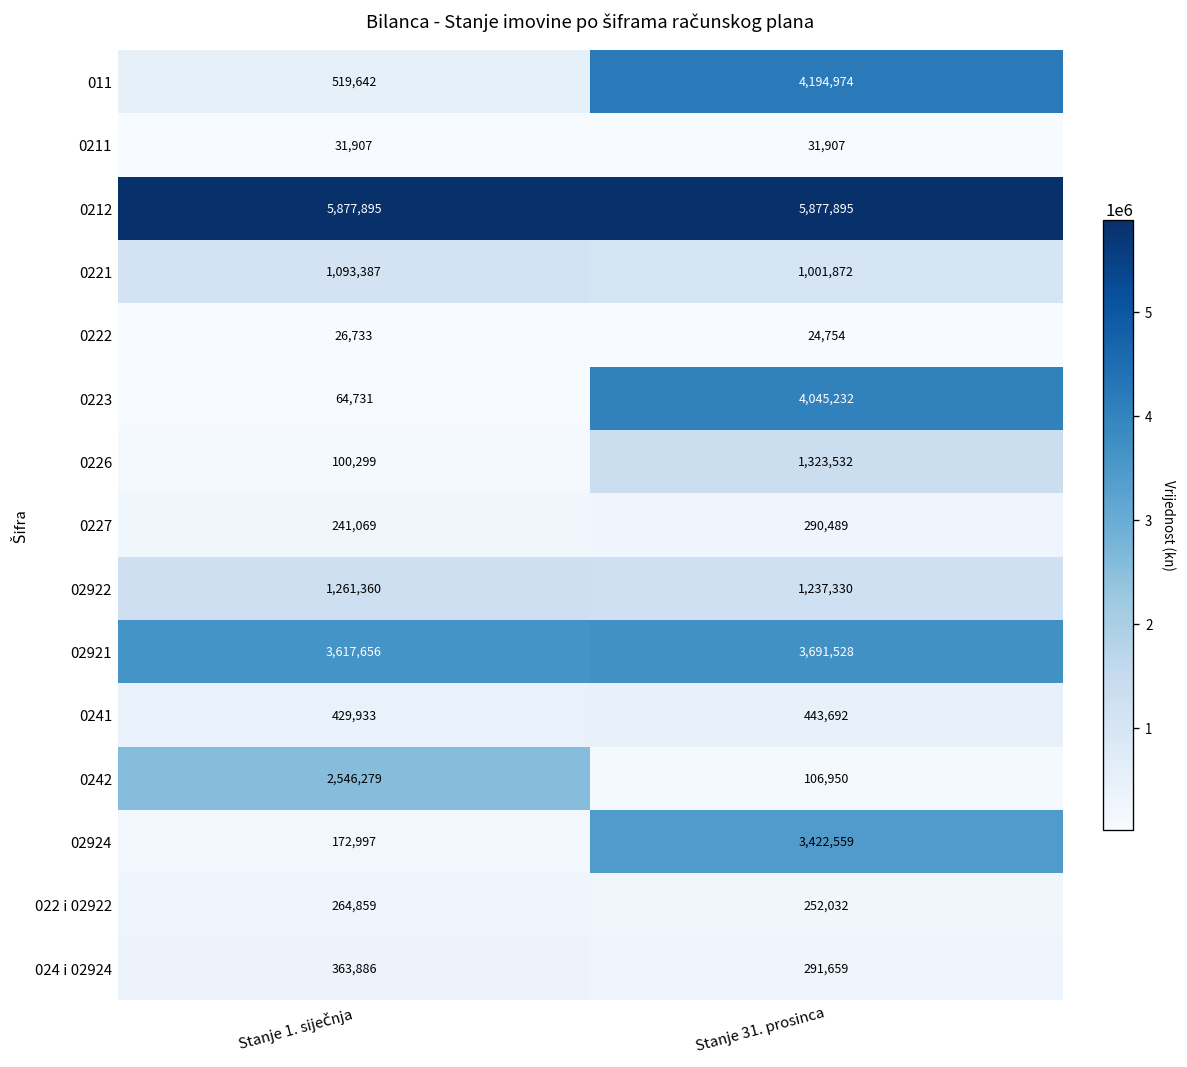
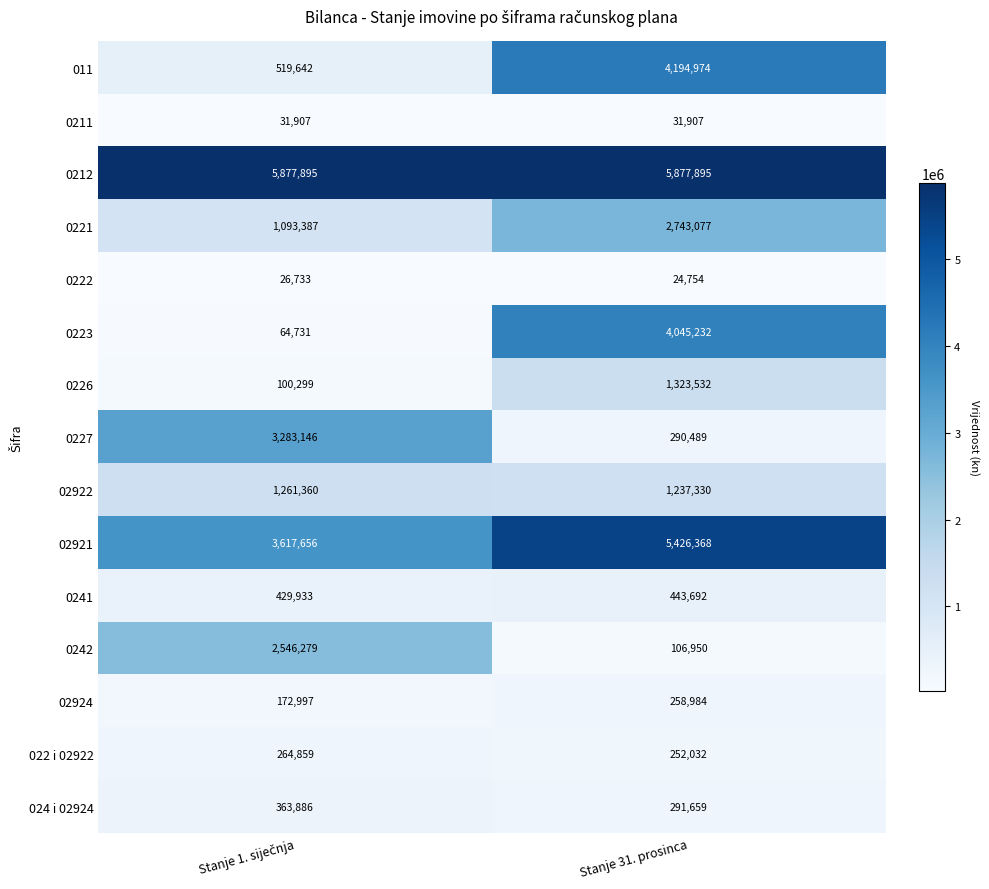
  {
    "011": {
      "Stanje 1. siječnja": "519,642",
      "Stanje 31. prosinca": "4,194,974"
    },
    "0211": {
      "Stanje 1. siječnja": "31,907",
      "Stanje 31. prosinca": "31,907"
    },
    "0212": {
      "Stanje 1. siječnja": "5,877,895",
      "Stanje 31. prosinca": "5,877,895"
    },
    "0221": {
      "Stanje 1. siječnja": "1,093,387",
-     "Stanje 31. prosinca": "1,001,872"
+     "Stanje 31. prosinca": "2,743,077"
    },
    "0222": {
      "Stanje 1. siječnja": "26,733",
      "Stanje 31. prosinca": "24,754"
    },
    "0223": {
      "Stanje 1. siječnja": "64,731",
      "Stanje 31. prosinca": "4,045,232"
    },
    "0226": {
      "Stanje 1. siječnja": "100,299",
      "Stanje 31. prosinca": "1,323,532"
    },
    "0227": {
-     "Stanje 1. siječnja": "241,069",
+     "Stanje 1. siječnja": "3,283,146",
      "Stanje 31. prosinca": "290,489"
    },
    "02922": {
      "Stanje 1. siječnja": "1,261,360",
      "Stanje 31. prosinca": "1,237,330"
    },
    "02921": {
      "Stanje 1. siječnja": "3,617,656",
-     "Stanje 31. prosinca": "3,691,528"
+     "Stanje 31. prosinca": "5,426,368"
    },
    "0241": {
      "Stanje 1. siječnja": "429,933",
      "Stanje 31. prosinca": "443,692"
    },
    "0242": {
      "Stanje 1. siječnja": "2,546,279",
      "Stanje 31. prosinca": "106,950"
    },
    "02924": {
      "Stanje 1. siječnja": "172,997",
-     "Stanje 31. prosinca": "3,422,559"
+     "Stanje 31. prosinca": "258,984"
    },
    "022 i 02922": {
      "Stanje 1. siječnja": "264,859",
      "Stanje 31. prosinca": "252,032"
    },
    "024 i 02924": {
      "Stanje 1. siječnja": "363,886",
      "Stanje 31. prosinca": "291,659"
    }
  }
